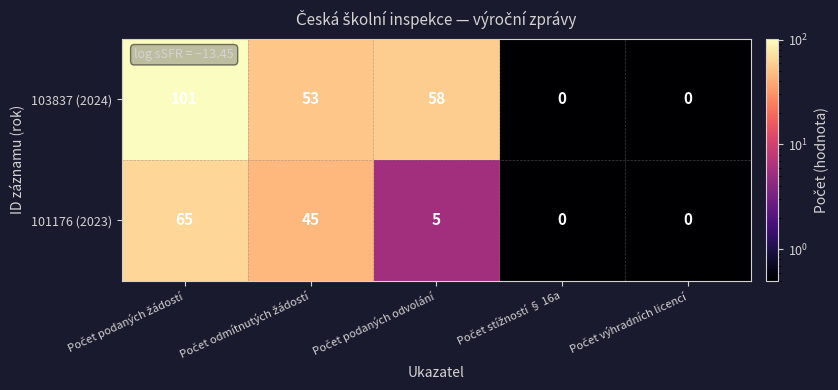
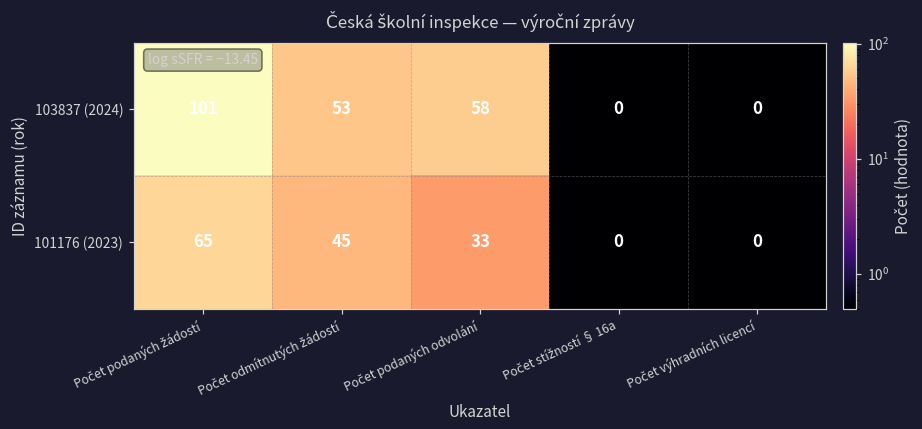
  {
    "103837 (2024)": {
      "Počet podaných žádostí": 101,
      "Počet odmítnutých žádostí": 53,
      "Počet podaných odvolání": 58,
      "Počet stížností § 16a": 0,
      "Počet výhradních licencí": 0
    },
    "101176 (2023)": {
      "Počet podaných žádostí": 65,
      "Počet odmítnutých žádostí": 45,
-     "Počet podaných odvolání": 5,
+     "Počet podaných odvolání": 33,
      "Počet stížností § 16a": 0,
      "Počet výhradních licencí": 0
    }
  }
